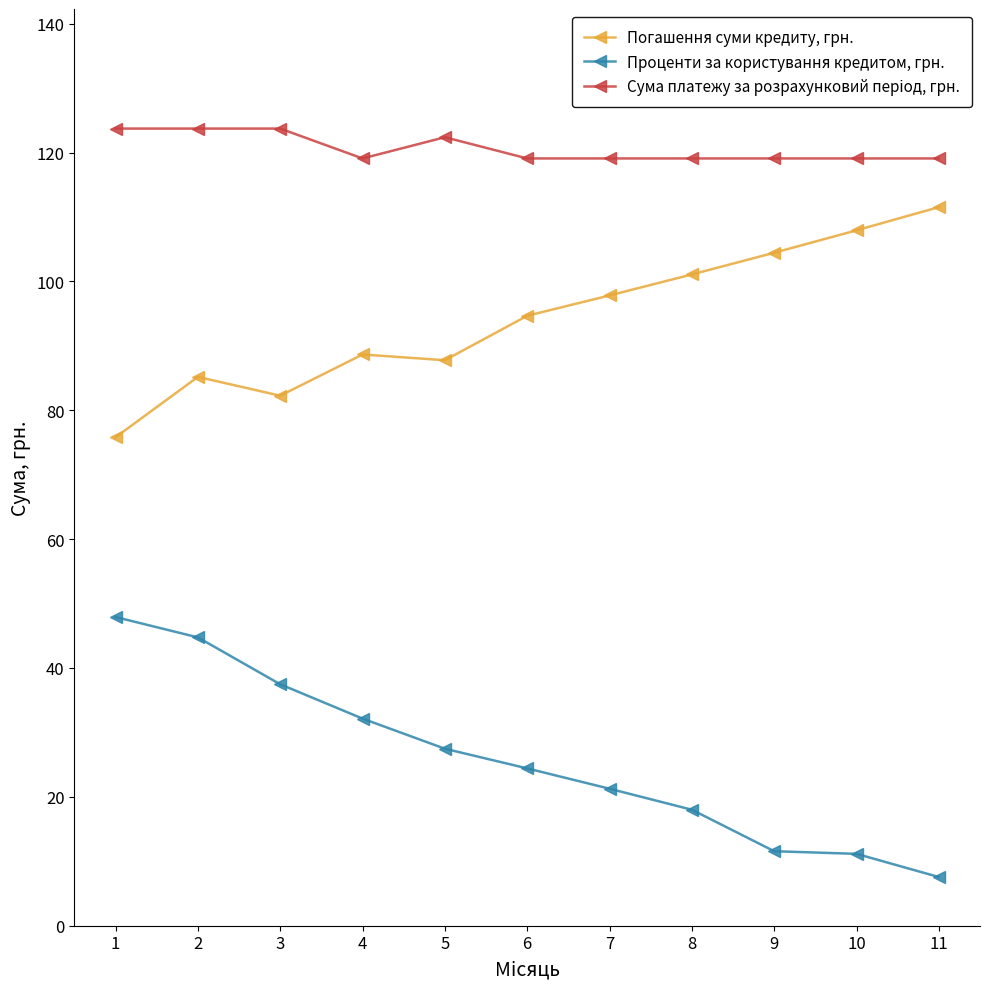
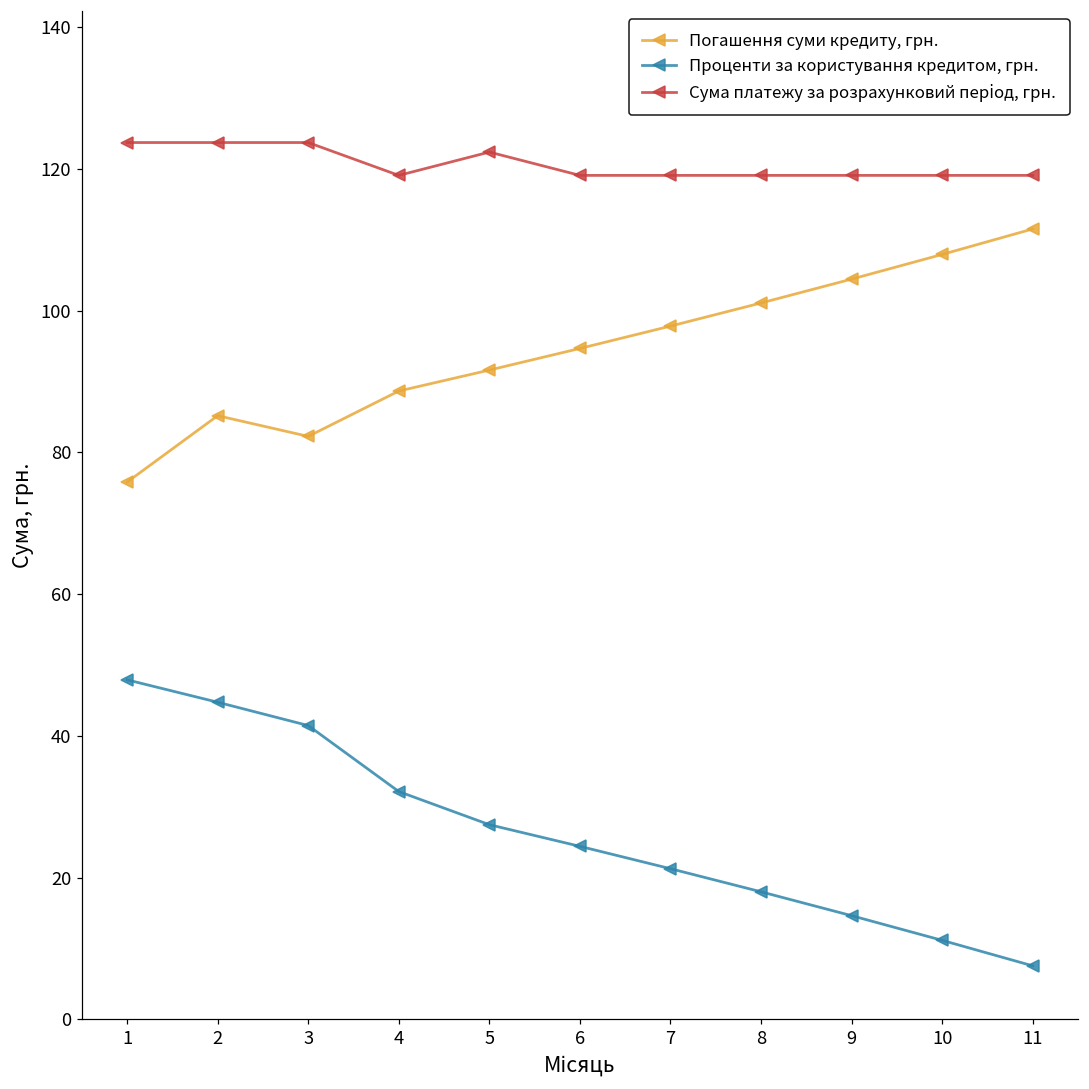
  {
    "Погашення суми кредиту, грн.": {
      "1": 76,
      "2": 85,
      "3": 82,
      "4": 89,
-     "5": 88,
+     "5": 92,
      "6": 95,
      "7": 98,
      "8": 101,
      "9": 104,
      "10": 108,
      "11": 112
    },
    "Проценти за користування кредитом, грн.": {
      "1": 48,
      "2": 45,
-     "3": 37,
+     "3": 41,
      "4": 32,
      "5": 27,
      "6": 24,
      "7": 21,
      "8": 18,
-     "9": 12,
+     "9": 15,
      "10": 11,
      "11": 8
    },
    "Сума платежу за розрахунковий період, грн.": {
      "1": 124,
      "2": 124,
      "3": 124,
      "4": 119,
      "5": 122,
      "6": 119,
      "7": 119,
      "8": 119,
      "9": 119,
      "10": 119,
      "11": 119
    }
  }
